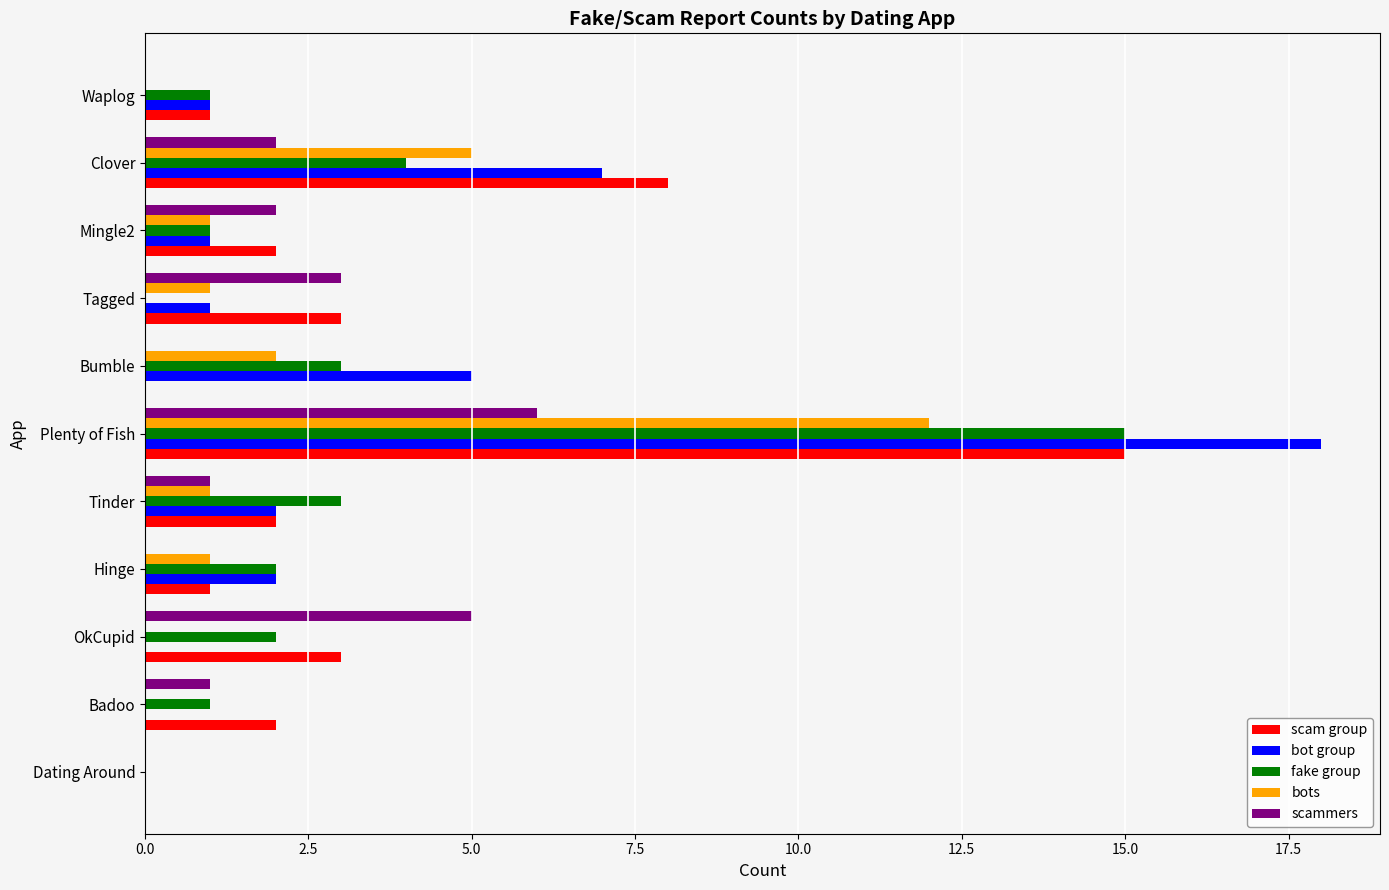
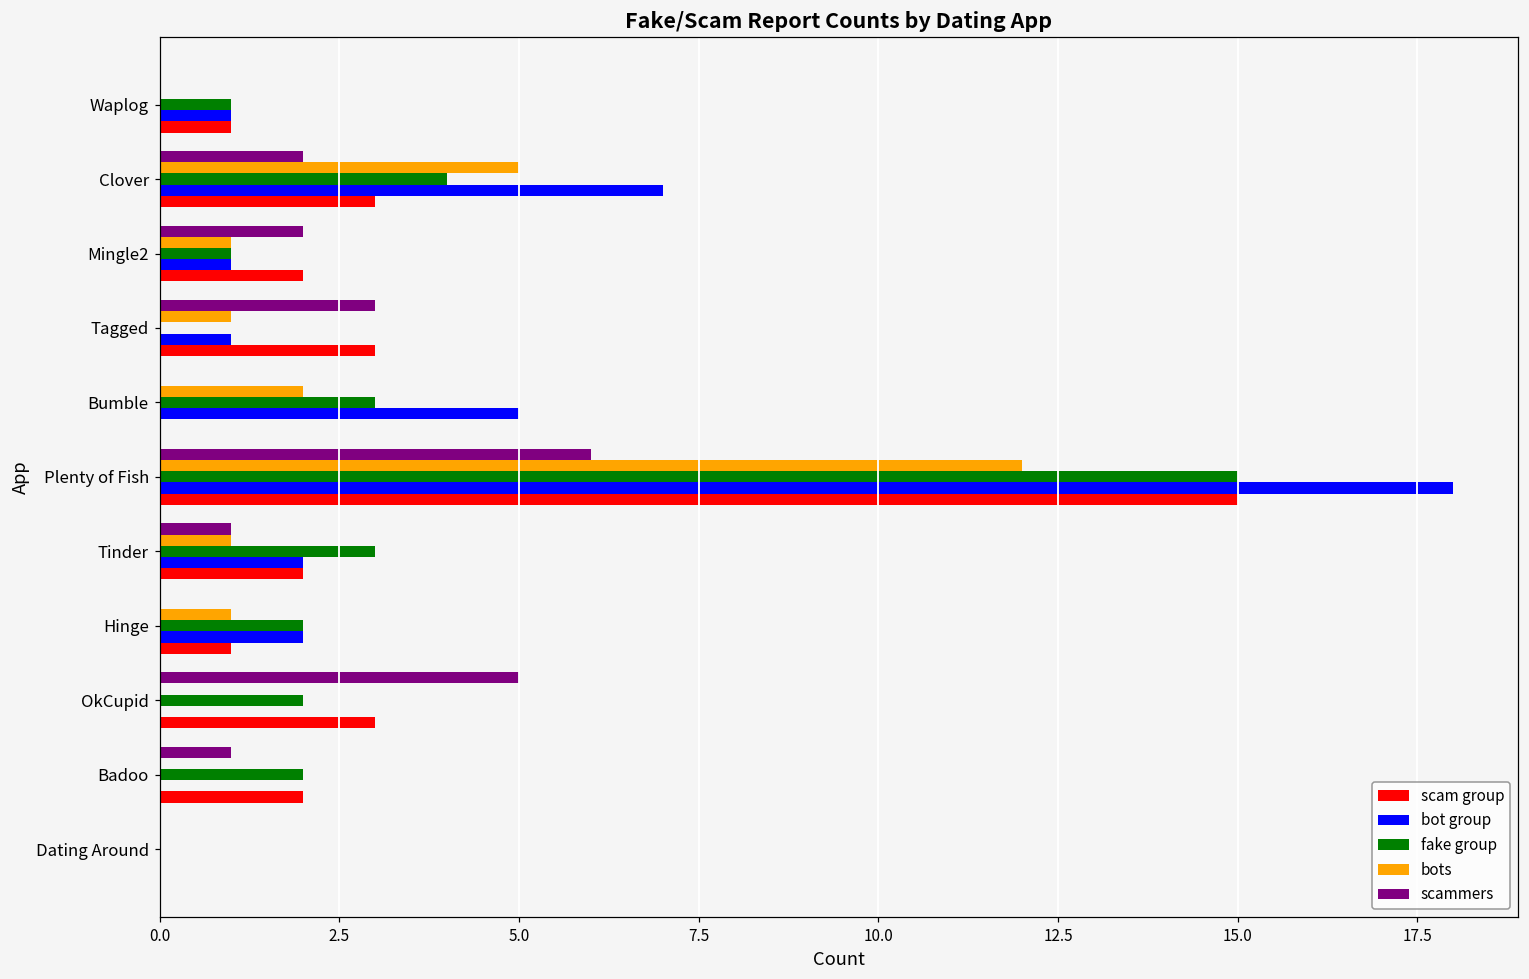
  {
    "scam group": {
      "Waplog": 1,
-     "Clover": 8,
+     "Clover": 3,
      "Mingle2": 2,
      "Tagged": 3,
      "Bumble": 0,
      "Plenty of Fish": 15,
      "Tinder": 2,
      "Hinge": 1,
      "OkCupid": 3,
      "Badoo": 2,
      "Dating Around": 0
    },
    "bot group": {
      "Waplog": 1,
      "Clover": 7,
      "Mingle2": 1,
      "Tagged": 1,
      "Bumble": 5,
      "Plenty of Fish": 18,
      "Tinder": 2,
      "Hinge": 2,
      "OkCupid": 0,
      "Badoo": 0,
      "Dating Around": 0
    },
    "fake group": {
      "Waplog": 1,
      "Clover": 4,
      "Mingle2": 1,
      "Tagged": 0,
      "Bumble": 3,
      "Plenty of Fish": 15,
      "Tinder": 3,
      "Hinge": 2,
      "OkCupid": 2,
-     "Badoo": 1,
+     "Badoo": 2,
      "Dating Around": 0
    },
    "bots": {
      "Waplog": 0,
      "Clover": 5,
      "Mingle2": 1,
      "Tagged": 1,
      "Bumble": 2,
      "Plenty of Fish": 12,
      "Tinder": 1,
      "Hinge": 1,
      "OkCupid": 0,
      "Badoo": 0,
      "Dating Around": 0
    },
    "scammers": {
      "Waplog": 0,
      "Clover": 2,
      "Mingle2": 2,
      "Tagged": 3,
      "Bumble": 0,
      "Plenty of Fish": 6,
      "Tinder": 1,
      "Hinge": 0,
      "OkCupid": 5,
      "Badoo": 1,
      "Dating Around": 0
    }
  }
